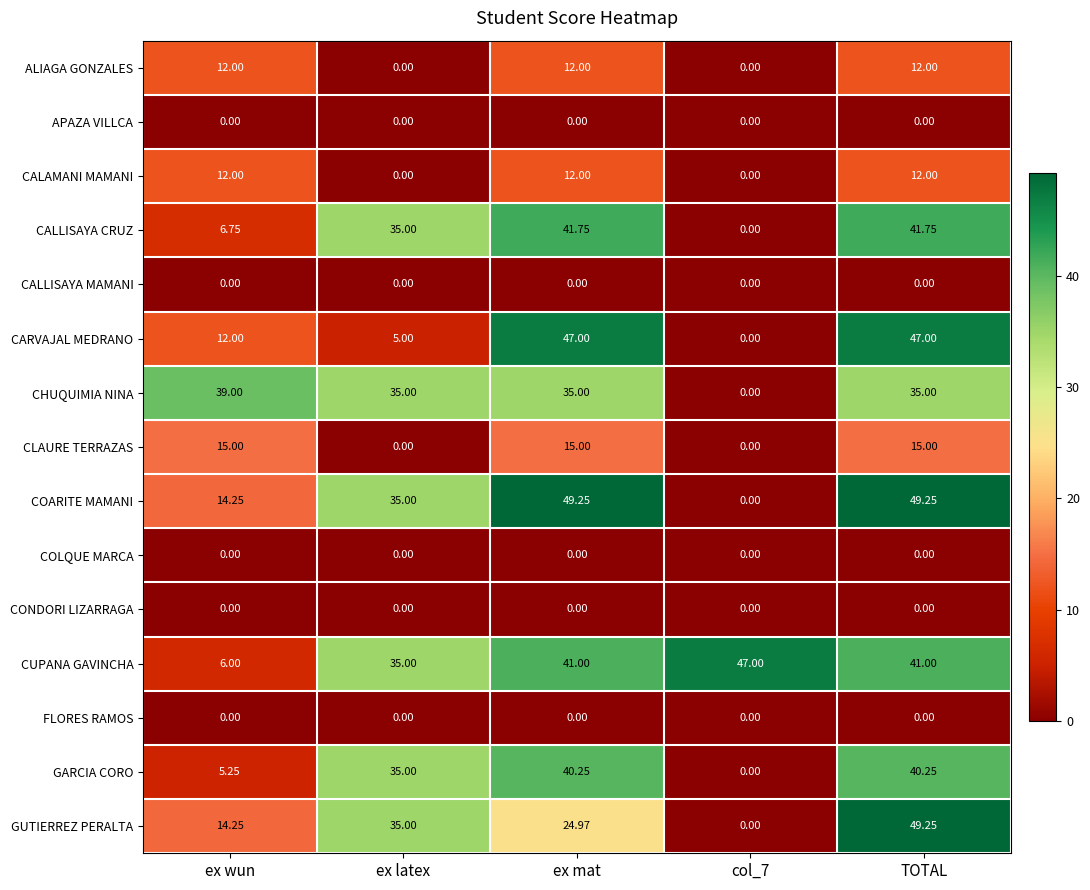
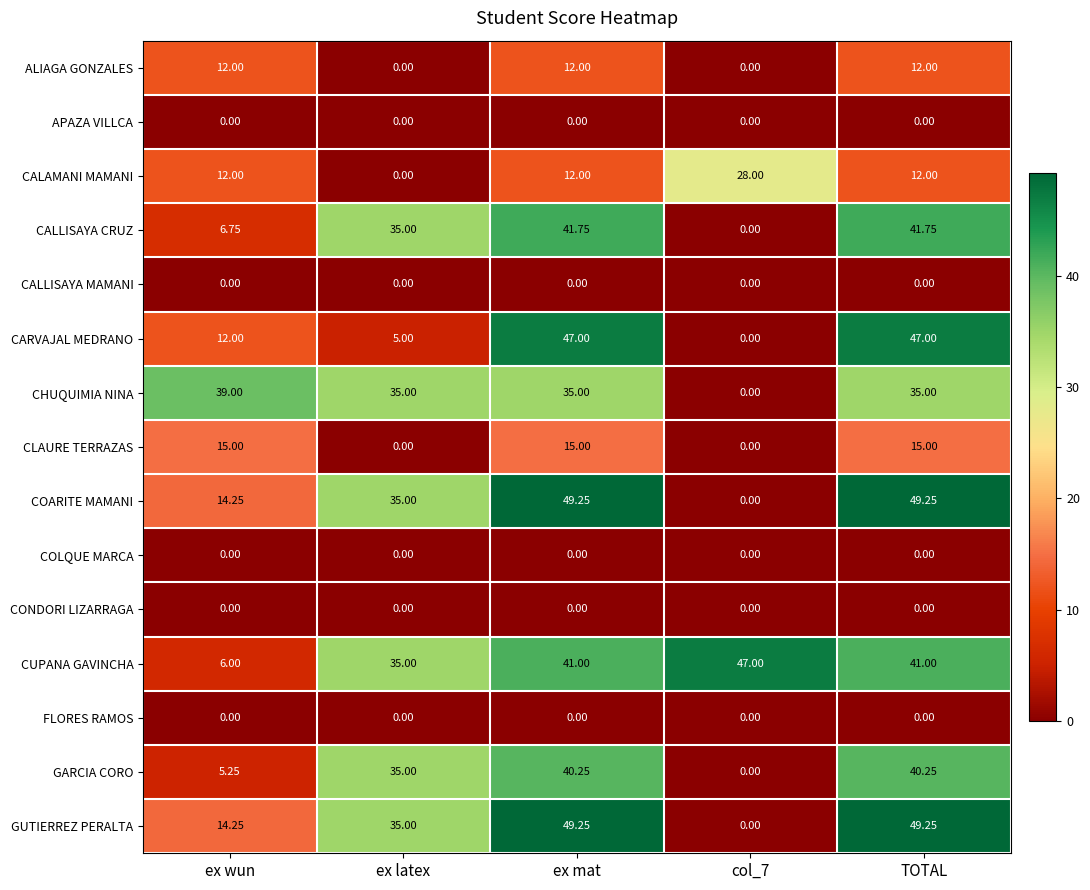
  {
    "ALIAGA GONZALES": {
      "ex wun": 12.00,
      "ex latex": 0.00,
      "ex mat": 12.00,
      "col_7": 0.00,
      "TOTAL": 12.00
    },
    "APAZA VILLCA": {
      "ex wun": 0.00,
      "ex latex": 0.00,
      "ex mat": 0.00,
      "col_7": 0.00,
      "TOTAL": 0.00
    },
    "CALAMANI MAMANI": {
      "ex wun": 12.00,
      "ex latex": 0.00,
      "ex mat": 12.00,
-     "col_7": 0.00,
+     "col_7": 28.00,
      "TOTAL": 12.00
    },
    "CALLISAYA CRUZ": {
      "ex wun": 6.75,
      "ex latex": 35.00,
      "ex mat": 41.75,
      "col_7": 0.00,
      "TOTAL": 41.75
    },
    "CALLISAYA MAMANI": {
      "ex wun": 0.00,
      "ex latex": 0.00,
      "ex mat": 0.00,
      "col_7": 0.00,
      "TOTAL": 0.00
    },
    "CARVAJAL MEDRANO": {
      "ex wun": 12.00,
      "ex latex": 5.00,
      "ex mat": 47.00,
      "col_7": 0.00,
      "TOTAL": 47.00
    },
    "CHUQUIMIA NINA": {
      "ex wun": 39.00,
      "ex latex": 35.00,
      "ex mat": 35.00,
      "col_7": 0.00,
      "TOTAL": 35.00
    },
    "CLAURE TERRAZAS": {
      "ex wun": 15.00,
      "ex latex": 0.00,
      "ex mat": 15.00,
      "col_7": 0.00,
      "TOTAL": 15.00
    },
    "COARITE MAMANI": {
      "ex wun": 14.25,
      "ex latex": 35.00,
      "ex mat": 49.25,
      "col_7": 0.00,
      "TOTAL": 49.25
    },
    "COLQUE MARCA": {
      "ex wun": 0.00,
      "ex latex": 0.00,
      "ex mat": 0.00,
      "col_7": 0.00,
      "TOTAL": 0.00
    },
    "CONDORI LIZARRAGA": {
      "ex wun": 0.00,
      "ex latex": 0.00,
      "ex mat": 0.00,
      "col_7": 0.00,
      "TOTAL": 0.00
    },
    "CUPANA GAVINCHA": {
      "ex wun": 6.00,
      "ex latex": 35.00,
      "ex mat": 41.00,
      "col_7": 47.00,
      "TOTAL": 41.00
    },
    "FLORES RAMOS": {
      "ex wun": 0.00,
      "ex latex": 0.00,
      "ex mat": 0.00,
      "col_7": 0.00,
      "TOTAL": 0.00
    },
    "GARCIA CORO": {
      "ex wun": 5.25,
      "ex latex": 35.00,
      "ex mat": 40.25,
      "col_7": 0.00,
      "TOTAL": 40.25
    },
    "GUTIERREZ PERALTA": {
      "ex wun": 14.25,
      "ex latex": 35.00,
-     "ex mat": 24.97,
+     "ex mat": 49.25,
      "col_7": 0.00,
      "TOTAL": 49.25
    }
  }
